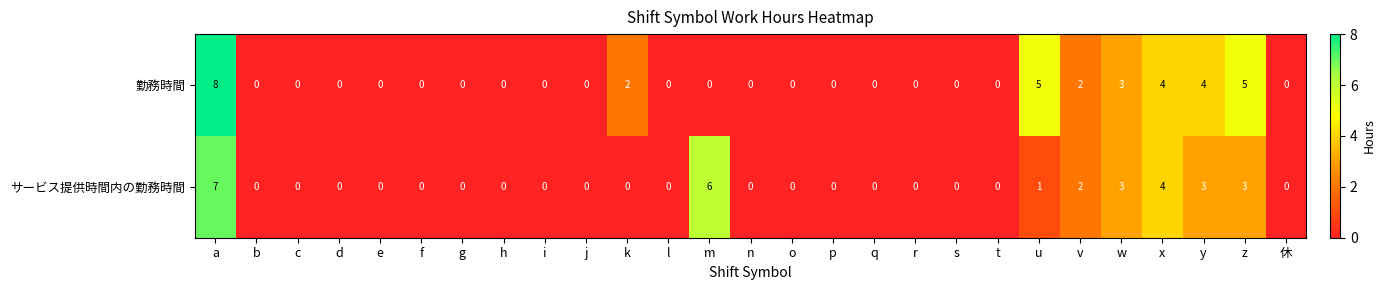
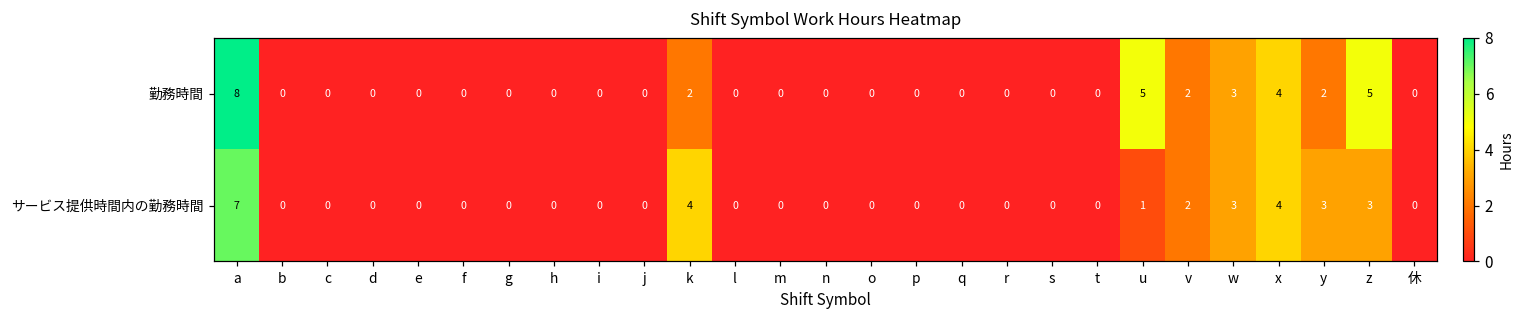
  {
    "勤務時間": {
      "a": 8,
      "b": 0,
      "c": 0,
      "d": 0,
      "e": 0,
      "f": 0,
      "g": 0,
      "h": 0,
      "i": 0,
      "j": 0,
      "k": 2,
      "l": 0,
      "m": 0,
      "n": 0,
      "o": 0,
      "p": 0,
      "q": 0,
      "r": 0,
      "s": 0,
      "t": 0,
      "u": 5,
      "v": 2,
      "w": 3,
      "x": 4,
-     "y": 4,
+     "y": 2,
      "z": 5,
      "休": 0
    },
    "サービス提供時間内の勤務時間": {
      "a": 7,
      "b": 0,
      "c": 0,
      "d": 0,
      "e": 0,
      "f": 0,
      "g": 0,
      "h": 0,
      "i": 0,
      "j": 0,
-     "k": 0,
+     "k": 4,
      "l": 0,
-     "m": 6,
+     "m": 0,
      "n": 0,
      "o": 0,
      "p": 0,
      "q": 0,
      "r": 0,
      "s": 0,
      "t": 0,
      "u": 1,
      "v": 2,
      "w": 3,
      "x": 4,
      "y": 3,
      "z": 3,
      "休": 0
    }
  }
